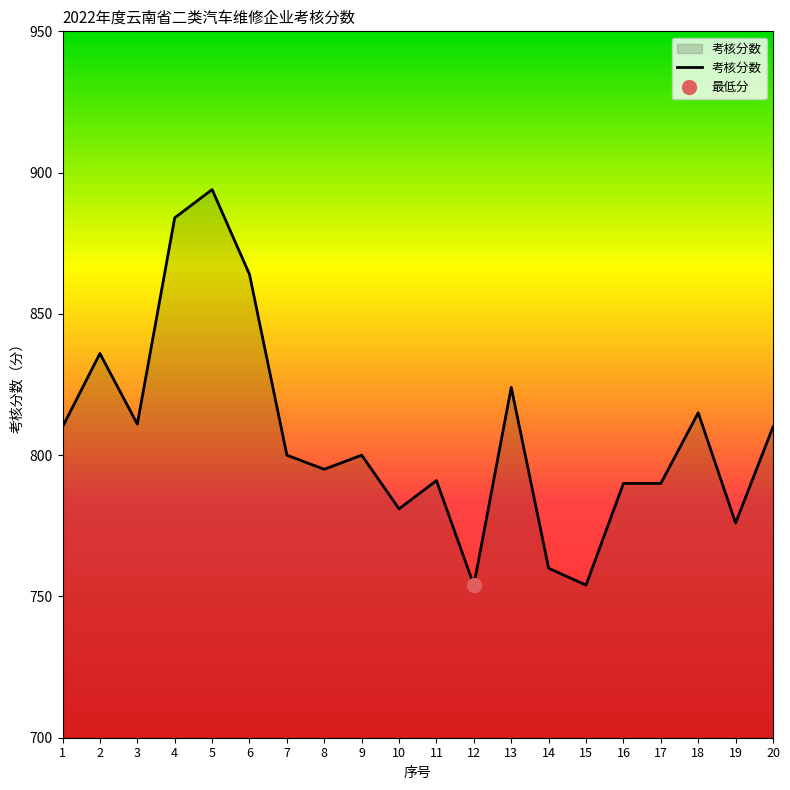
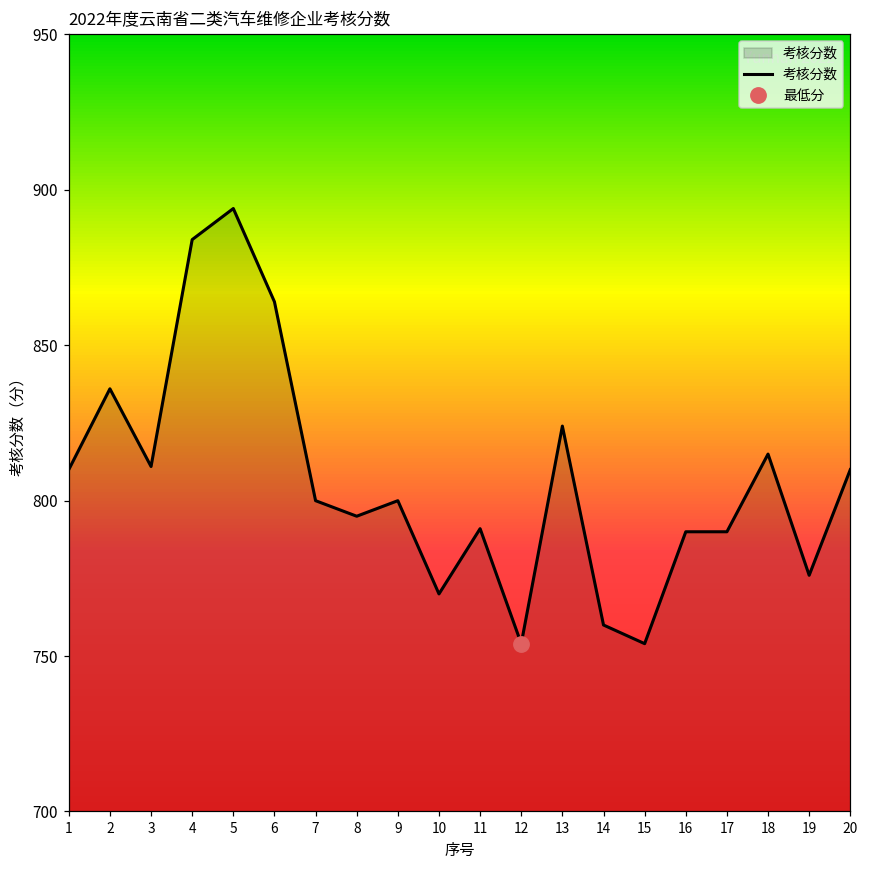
  {
    "考核分数": {
      "1": 810,
      "2": 836,
      "3": 811,
      "4": 884,
      "5": 894,
      "6": 864,
      "7": 800,
      "8": 795,
      "9": 800,
-     "10": 781,
+     "10": 770,
      "11": 791,
      "13": 824,
      "14": 760,
      "15": 754,
      "16": 790,
      "17": 790,
      "18": 815,
      "19": 776,
      "20": 810
    }
  }
